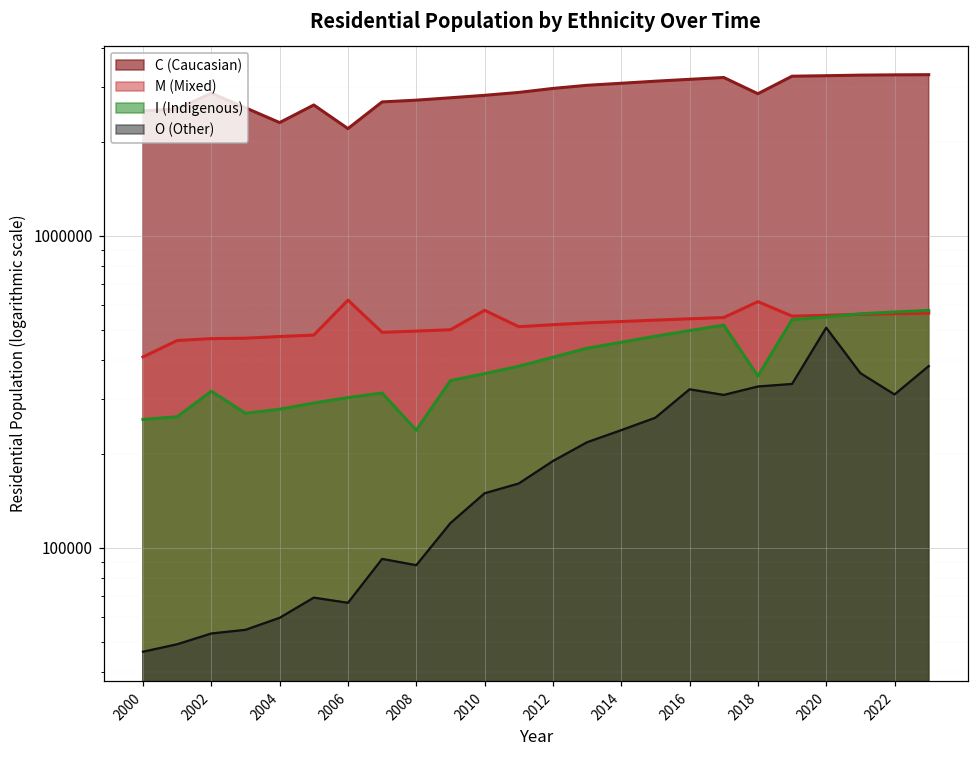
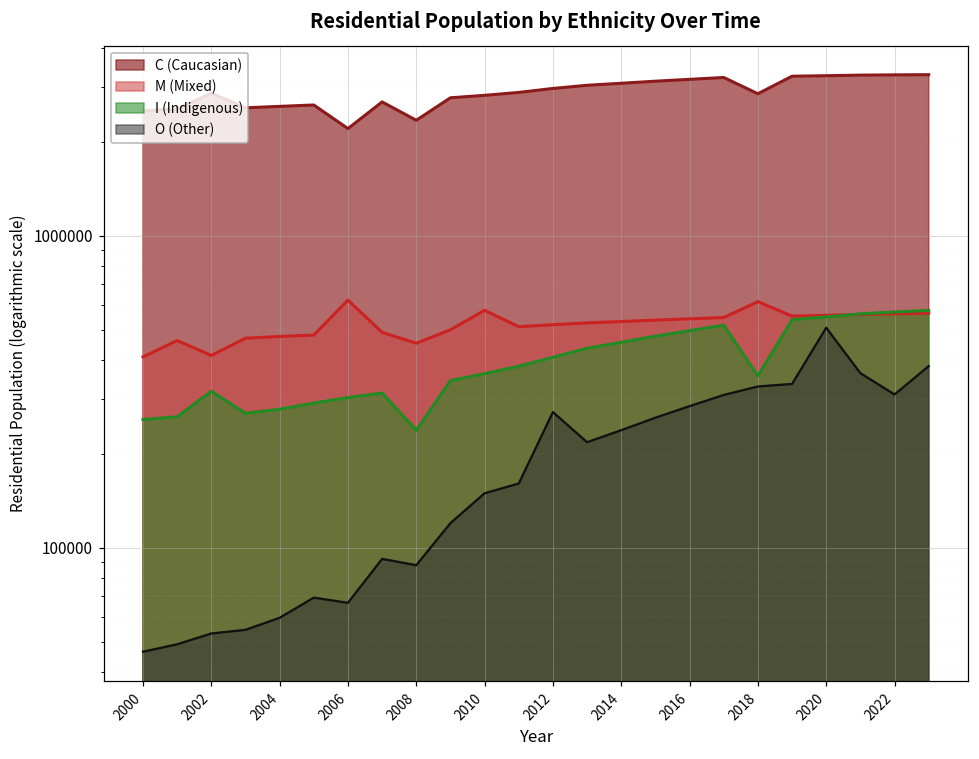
  {
    "C (Caucasian)": {
-     "2004": 2300000,
+     "2004": 2600000,
      "2006": 2200000,
-     "2008": 2700000,
+     "2008": 2300000,
      "2010": 2800000,
      "2012": 3000000,
      "2014": 3100000,
      "2016": 3200000,
      "2018": 2900000,
      "2020": 3300000,
      "2022": 3300000
    },
    "M (Mixed)": {
      "2000": 410000,
-     "2002": 470000,
+     "2002": 410000,
      "2004": 480000,
      "2006": 620000,
-     "2008": 500000,
+     "2008": 450000,
      "2010": 580000,
      "2012": 520000,
      "2014": 530000,
      "2016": 540000,
      "2018": 620000
    },
    "I (Indigenous)": {
      "2000": 260000,
      "2002": 320000,
      "2004": 280000,
      "2006": 300000,
      "2008": 240000,
      "2010": 360000,
      "2012": 410000,
      "2014": 460000,
      "2016": 500000,
      "2018": 360000
    },
    "O (Other)": {
      "2000": 46000,
      "2002": 53000,
      "2004": 60000,
      "2006": 67000,
      "2008": 88000,
      "2010": 150000,
-     "2012": 190000,
+     "2012": 270000,
      "2014": 240000,
-     "2016": 320000,
+     "2016": 280000,
      "2018": 330000,
      "2020": 510000,
      "2022": 310000
    }
  }
